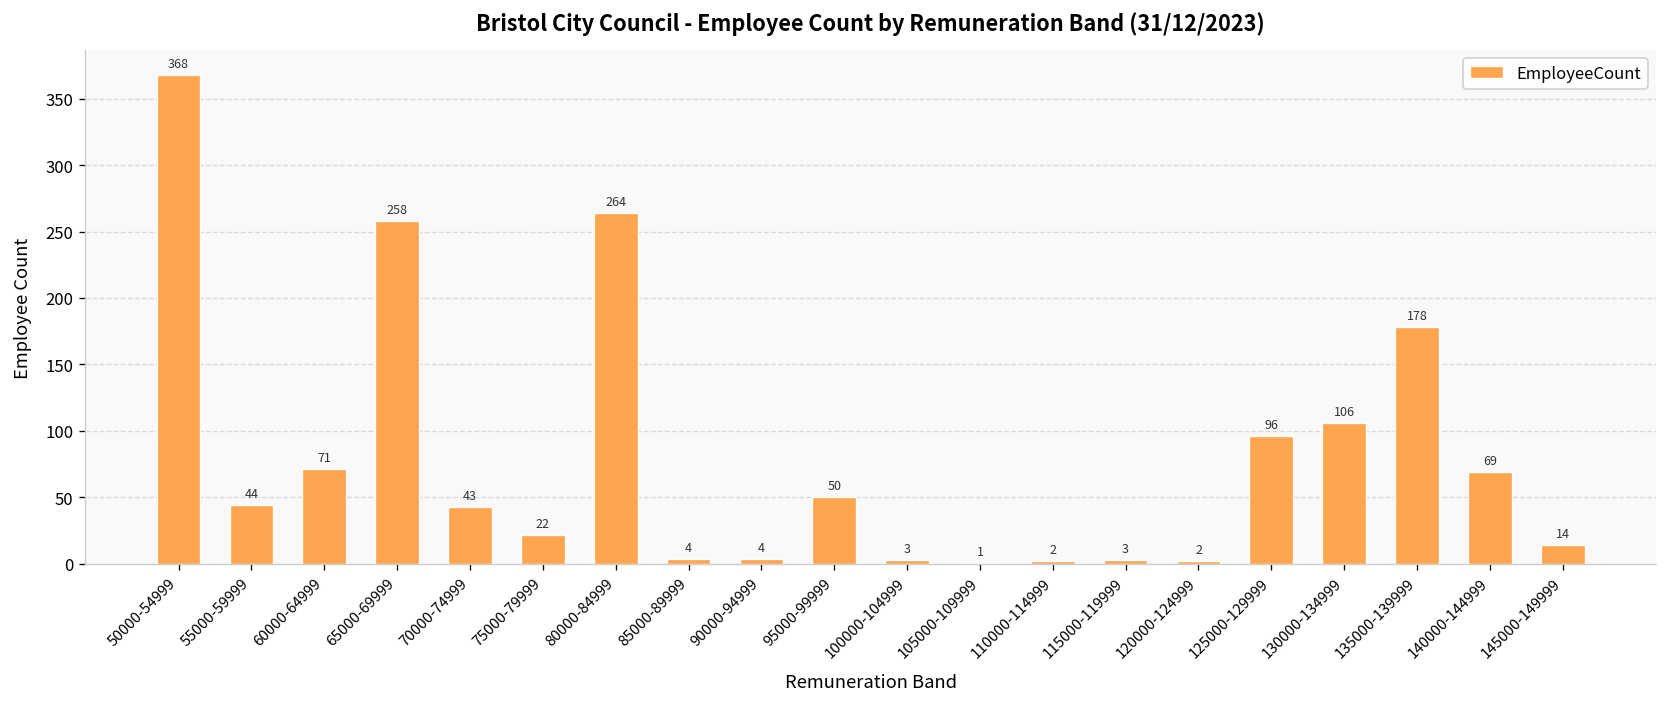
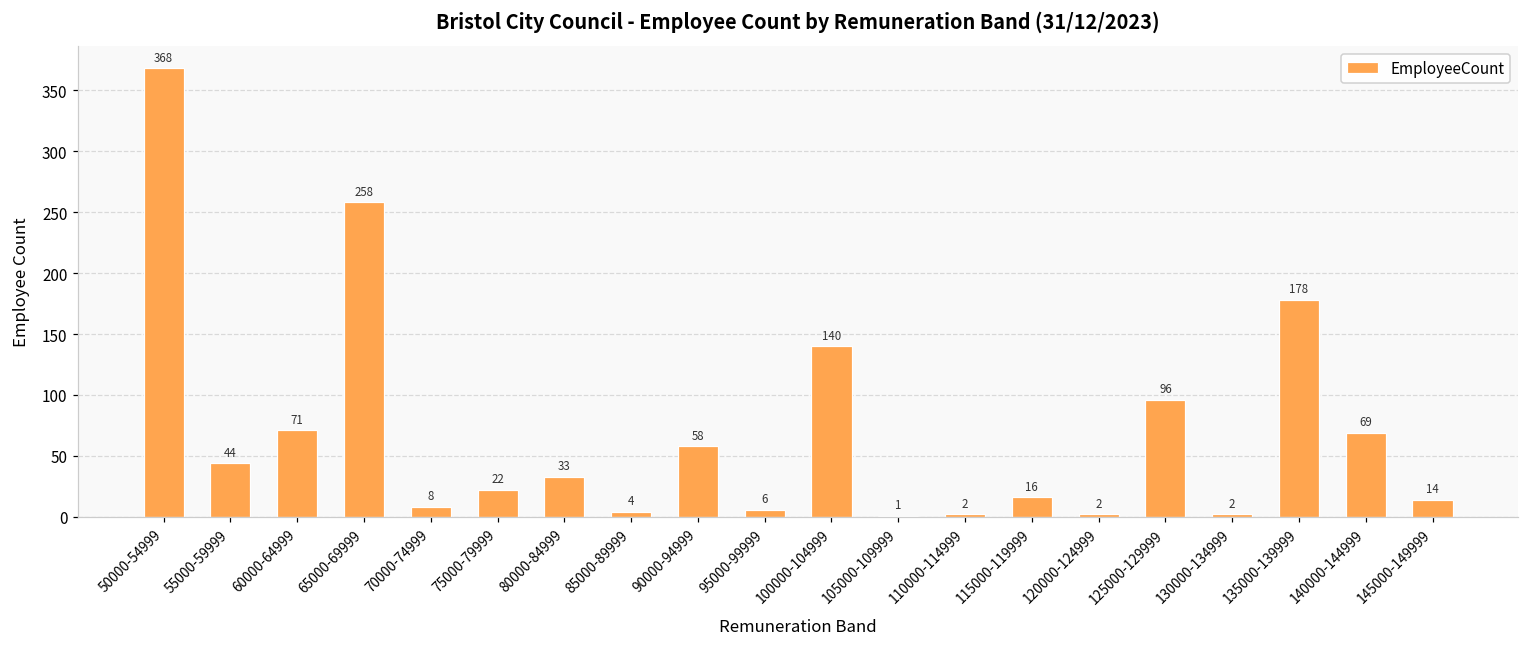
  {
    "50000-54999": 368,
    "55000-59999": 44,
    "60000-64999": 71,
    "65000-69999": 258,
-   "70000-74999": 43,
+   "70000-74999": 8,
    "75000-79999": 22,
-   "80000-84999": 264,
+   "80000-84999": 33,
    "85000-89999": 4,
-   "90000-94999": 4,
-   "95000-99999": 50,
-   "100000-104999": 3,
+   "90000-94999": 58,
+   "95000-99999": 6,
+   "100000-104999": 140,
    "105000-109999": 1,
    "110000-114999": 2,
-   "115000-119999": 3,
+   "115000-119999": 16,
    "120000-124999": 2,
    "125000-129999": 96,
-   "130000-134999": 106,
+   "130000-134999": 2,
    "135000-139999": 178,
    "140000-144999": 69,
    "145000-149999": 14
  }
